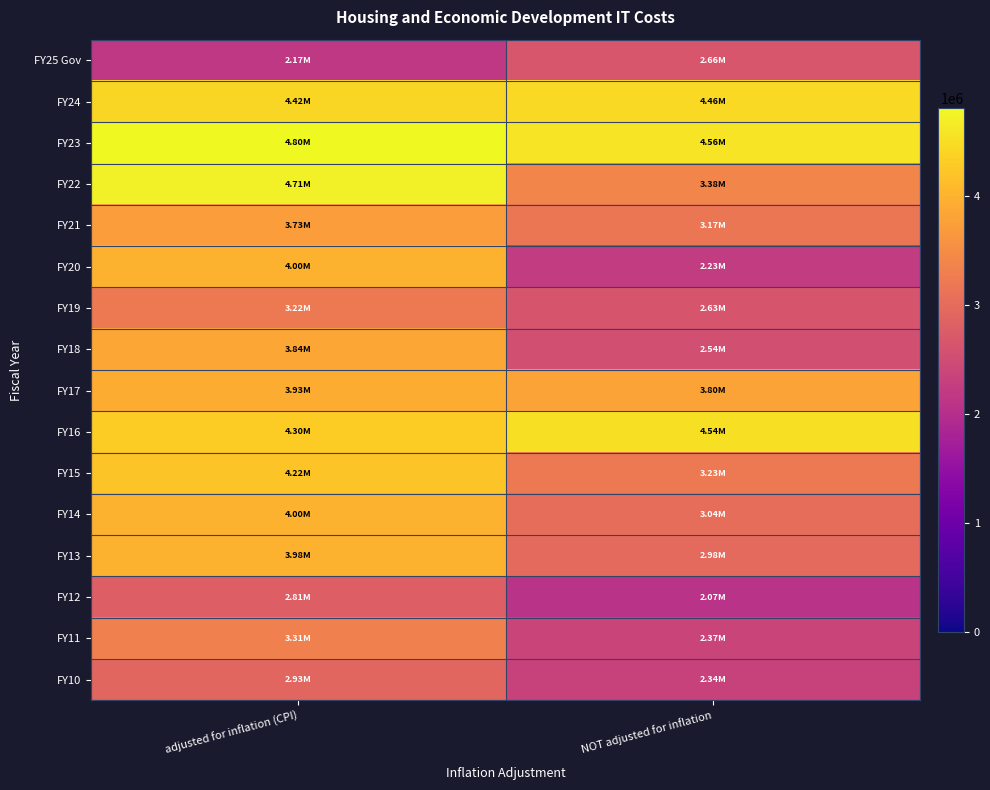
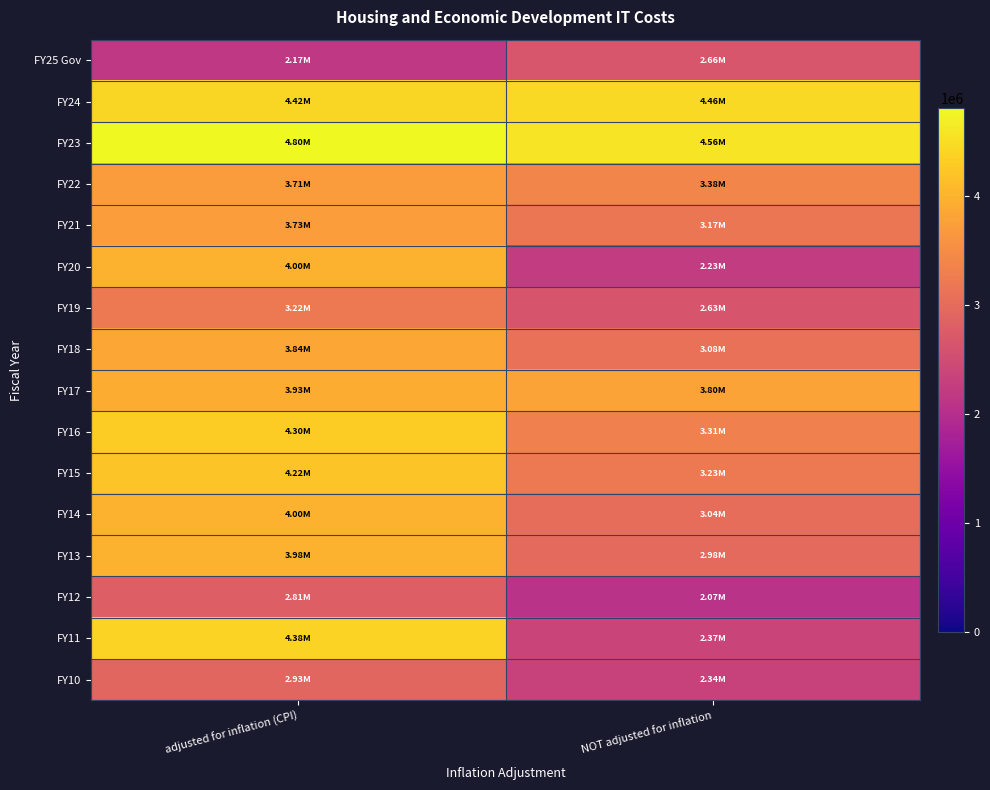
  {
    "FY25 Gov": {
      "adjusted for inflation (CPI)": "2.17M",
      "NOT adjusted for inflation": "2.66M"
    },
    "FY24": {
      "adjusted for inflation (CPI)": "4.42M",
      "NOT adjusted for inflation": "4.46M"
    },
    "FY23": {
      "adjusted for inflation (CPI)": "4.80M",
      "NOT adjusted for inflation": "4.56M"
    },
    "FY22": {
-     "adjusted for inflation (CPI)": "4.71M",
+     "adjusted for inflation (CPI)": "3.71M",
      "NOT adjusted for inflation": "3.38M"
    },
    "FY21": {
      "adjusted for inflation (CPI)": "3.73M",
      "NOT adjusted for inflation": "3.17M"
    },
    "FY20": {
      "adjusted for inflation (CPI)": "4.00M",
      "NOT adjusted for inflation": "2.23M"
    },
    "FY19": {
      "adjusted for inflation (CPI)": "3.22M",
      "NOT adjusted for inflation": "2.63M"
    },
    "FY18": {
      "adjusted for inflation (CPI)": "3.84M",
-     "NOT adjusted for inflation": "2.54M"
+     "NOT adjusted for inflation": "3.08M"
    },
    "FY17": {
      "adjusted for inflation (CPI)": "3.93M",
      "NOT adjusted for inflation": "3.80M"
    },
    "FY16": {
      "adjusted for inflation (CPI)": "4.30M",
-     "NOT adjusted for inflation": "4.54M"
+     "NOT adjusted for inflation": "3.31M"
    },
    "FY15": {
      "adjusted for inflation (CPI)": "4.22M",
      "NOT adjusted for inflation": "3.23M"
    },
    "FY14": {
      "adjusted for inflation (CPI)": "4.00M",
      "NOT adjusted for inflation": "3.04M"
    },
    "FY13": {
      "adjusted for inflation (CPI)": "3.98M",
      "NOT adjusted for inflation": "2.98M"
    },
    "FY12": {
      "adjusted for inflation (CPI)": "2.81M",
      "NOT adjusted for inflation": "2.07M"
    },
    "FY11": {
-     "adjusted for inflation (CPI)": "3.31M",
+     "adjusted for inflation (CPI)": "4.38M",
      "NOT adjusted for inflation": "2.37M"
    },
    "FY10": {
      "adjusted for inflation (CPI)": "2.93M",
      "NOT adjusted for inflation": "2.34M"
    }
  }
